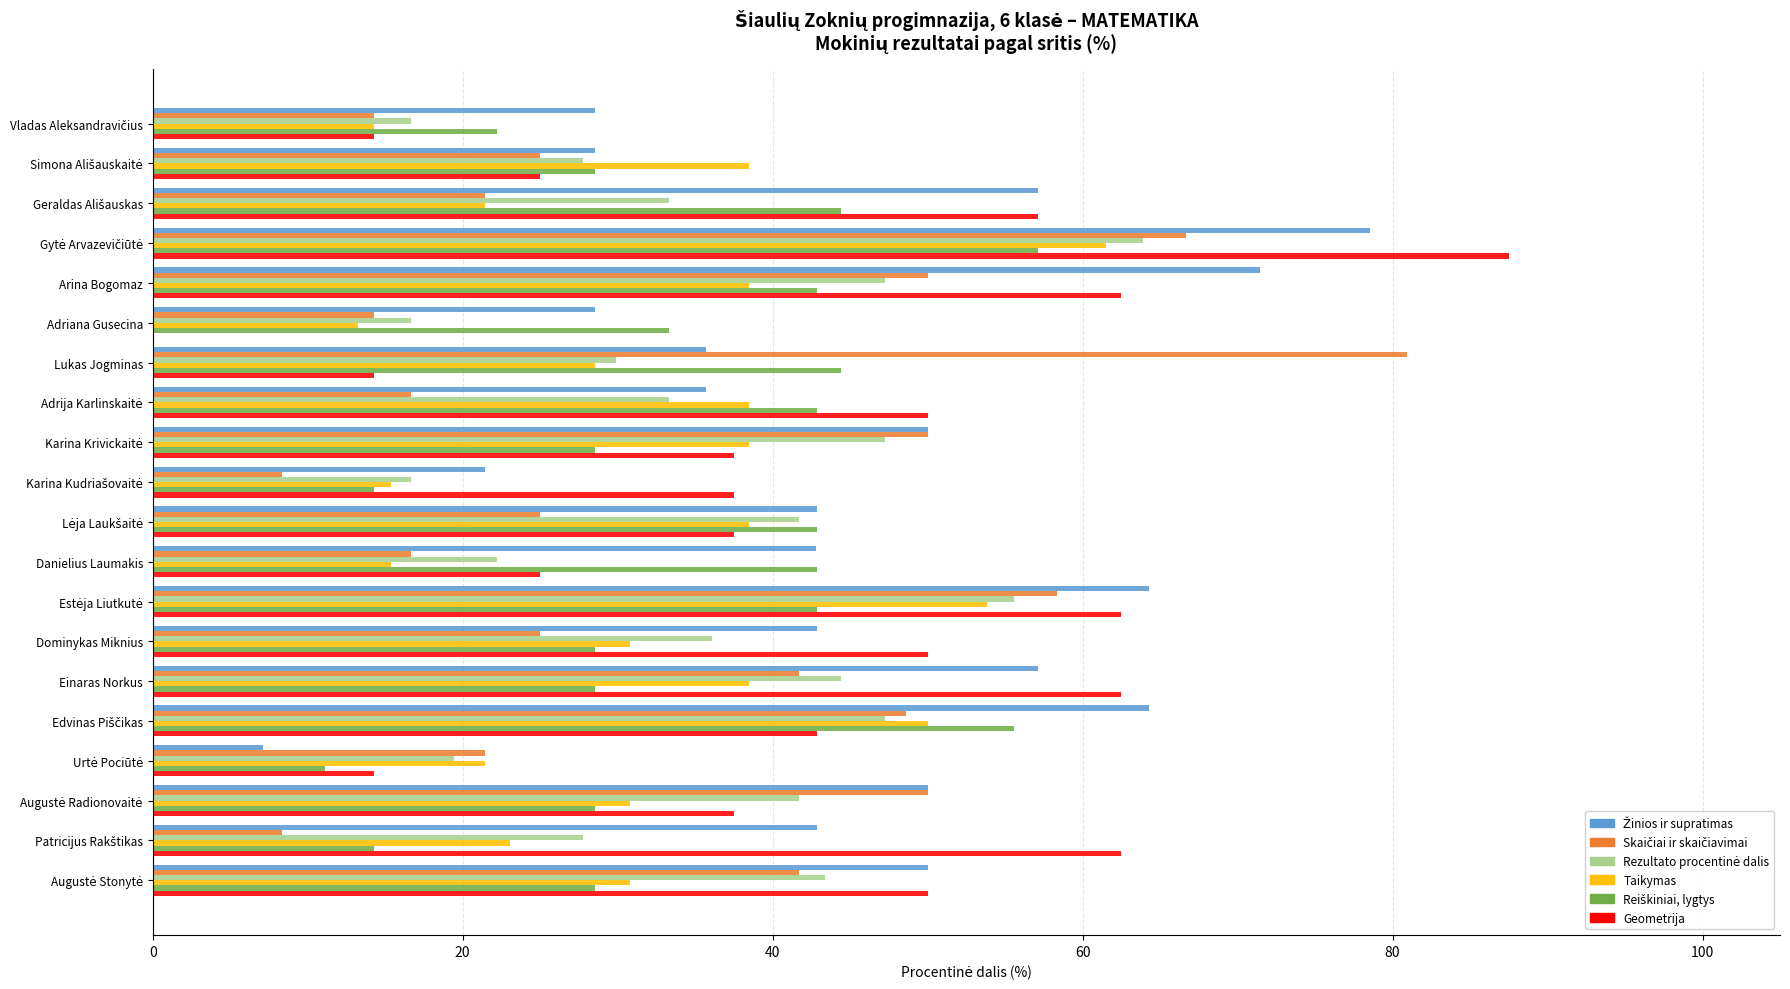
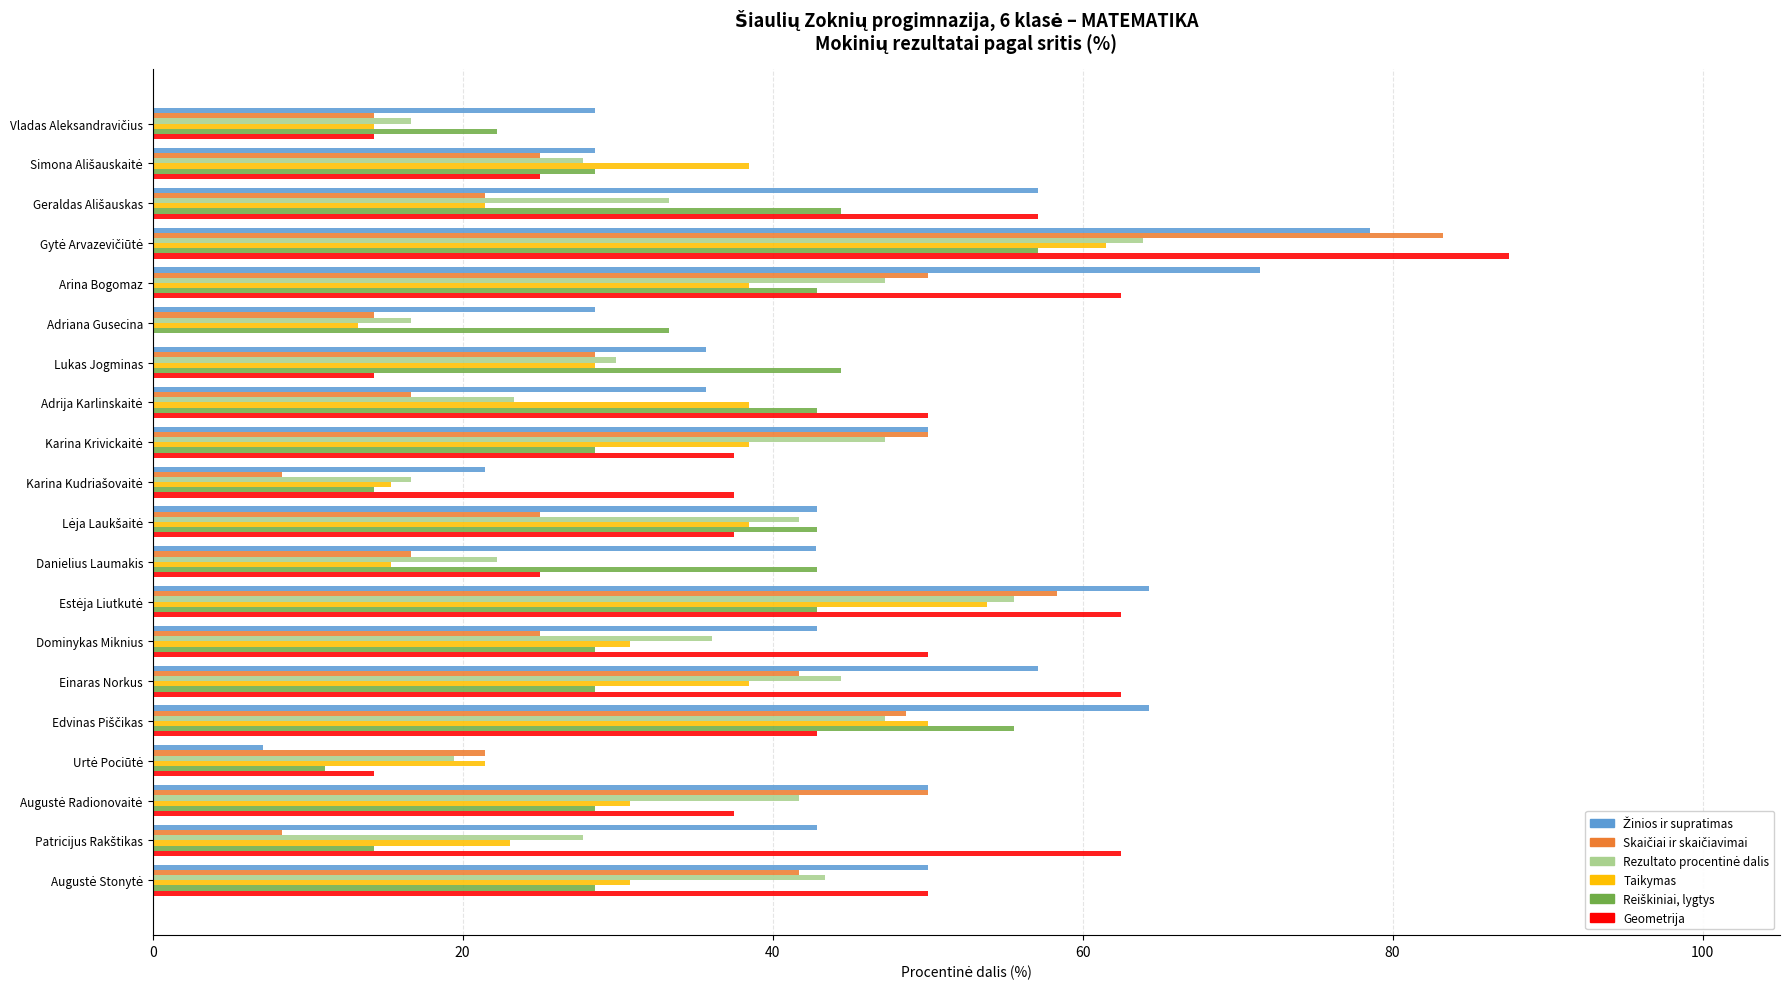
  {
    "Žinios ir supratimas": {
      "Vladas Aleksandravičius": 28.6,
      "Simona Ališauskaitė": 28.6,
      "Geraldas Ališauskas": 57.1,
      "Gytė Arvazevičiūtė": 78.6,
      "Arina Bogomaz": 71.4,
      "Adriana Gusecina": 28.6,
      "Lukas Jogminas": 35.7,
      "Adrija Karlinskaitė": 35.7,
      "Karina Krivickaitė": 50.0,
      "Karina Kudriašovaitė": 21.4,
      "Lėja Laukšaitė": 42.9,
      "Danielius Laumakis": 42.8,
      "Estėja Liutkutė": 64.3,
      "Dominykas Miknius": 42.9,
      "Einaras Norkus": 57.1,
      "Edvinas Piščikas": 64.3,
      "Urtė Pociūtė": 7.1,
      "Augustė Radionovaitė": 50.0,
      "Patricijus Rakštikas": 42.9,
      "Augustė Stonytė": 50.0
    },
    "Skaičiai ir skaičiavimai": {
      "Vladas Aleksandravičius": 14.3,
      "Simona Ališauskaitė": 25.0,
      "Geraldas Ališauskas": 21.4,
-     "Gytė Arvazevičiūtė": 66.7,
+     "Gytė Arvazevičiūtė": 83.3,
      "Arina Bogomaz": 50.0,
      "Adriana Gusecina": 14.3,
-     "Lukas Jogminas": 80.9,
+     "Lukas Jogminas": 28.6,
      "Adrija Karlinskaitė": 16.7,
      "Karina Krivickaitė": 50.0,
      "Karina Kudriašovaitė": 8.3,
      "Lėja Laukšaitė": 25.0,
      "Danielius Laumakis": 16.7,
      "Estėja Liutkutė": 58.3,
      "Dominykas Miknius": 25.0,
      "Einaras Norkus": 41.7,
      "Edvinas Piščikas": 48.6,
      "Urtė Pociūtė": 21.4,
      "Augustė Radionovaitė": 50.0,
      "Patricijus Rakštikas": 8.3,
      "Augustė Stonytė": 41.7
    },
    "Rezultato procentinė dalis": {
      "Vladas Aleksandravičius": 16.7,
      "Simona Ališauskaitė": 27.8,
      "Geraldas Ališauskas": 33.3,
      "Gytė Arvazevičiūtė": 63.9,
      "Arina Bogomaz": 47.2,
      "Adriana Gusecina": 16.7,
      "Lukas Jogminas": 29.9,
-     "Adrija Karlinskaitė": 33.3,
+     "Adrija Karlinskaitė": 23.3,
      "Karina Krivickaitė": 47.2,
      "Karina Kudriašovaitė": 16.7,
      "Lėja Laukšaitė": 41.7,
      "Danielius Laumakis": 22.2,
      "Estėja Liutkutė": 55.6,
      "Dominykas Miknius": 36.1,
      "Einaras Norkus": 44.4,
      "Edvinas Piščikas": 47.2,
      "Urtė Pociūtė": 19.4,
      "Augustė Radionovaitė": 41.7,
      "Patricijus Rakštikas": 27.8,
      "Augustė Stonytė": 43.4
    },
    "Taikymas": {
      "Vladas Aleksandravičius": 14.3,
      "Simona Ališauskaitė": 38.5,
      "Geraldas Ališauskas": 21.4,
      "Gytė Arvazevičiūtė": 61.5,
      "Arina Bogomaz": 38.5,
      "Adriana Gusecina": 13.3,
      "Lukas Jogminas": 28.6,
      "Adrija Karlinskaitė": 38.5,
      "Karina Krivickaitė": 38.5,
      "Karina Kudriašovaitė": 15.4,
      "Lėja Laukšaitė": 38.5,
      "Danielius Laumakis": 15.4,
      "Estėja Liutkutė": 53.9,
      "Dominykas Miknius": 30.8,
      "Einaras Norkus": 38.5,
      "Edvinas Piščikas": 50.0,
      "Urtė Pociūtė": 21.4,
      "Augustė Radionovaitė": 30.8,
      "Patricijus Rakštikas": 23.1,
      "Augustė Stonytė": 30.8
    },
    "Reiškiniai, lygtys": {
      "Vladas Aleksandravičius": 22.2,
      "Simona Ališauskaitė": 28.6,
      "Geraldas Ališauskas": 44.4,
      "Gytė Arvazevičiūtė": 57.1,
      "Arina Bogomaz": 42.9,
      "Adriana Gusecina": 33.3,
      "Lukas Jogminas": 44.4,
      "Adrija Karlinskaitė": 42.9,
      "Karina Krivickaitė": 28.6,
      "Karina Kudriašovaitė": 14.3,
      "Lėja Laukšaitė": 42.9,
      "Danielius Laumakis": 42.9,
      "Estėja Liutkutė": 42.9,
      "Dominykas Miknius": 28.6,
      "Einaras Norkus": 28.6,
      "Edvinas Piščikas": 55.6,
      "Urtė Pociūtė": 11.1,
      "Augustė Radionovaitė": 28.6,
      "Patricijus Rakštikas": 14.3,
      "Augustė Stonytė": 28.6
    },
    "Geometrija": {
      "Vladas Aleksandravičius": 14.3,
      "Simona Ališauskaitė": 25.0,
      "Geraldas Ališauskas": 57.1,
      "Gytė Arvazevičiūtė": 87.5,
      "Arina Bogomaz": 62.5,
      "Adriana Gusecina": 0.0,
      "Lukas Jogminas": 14.3,
      "Adrija Karlinskaitė": 50.0,
      "Karina Krivickaitė": 37.5,
      "Karina Kudriašovaitė": 37.5,
      "Lėja Laukšaitė": 37.5,
      "Danielius Laumakis": 25.0,
      "Estėja Liutkutė": 62.5,
      "Dominykas Miknius": 50.0,
      "Einaras Norkus": 62.5,
      "Edvinas Piščikas": 42.9,
      "Urtė Pociūtė": 14.3,
      "Augustė Radionovaitė": 37.5,
      "Patricijus Rakštikas": 62.5,
      "Augustė Stonytė": 50.0
    }
  }
